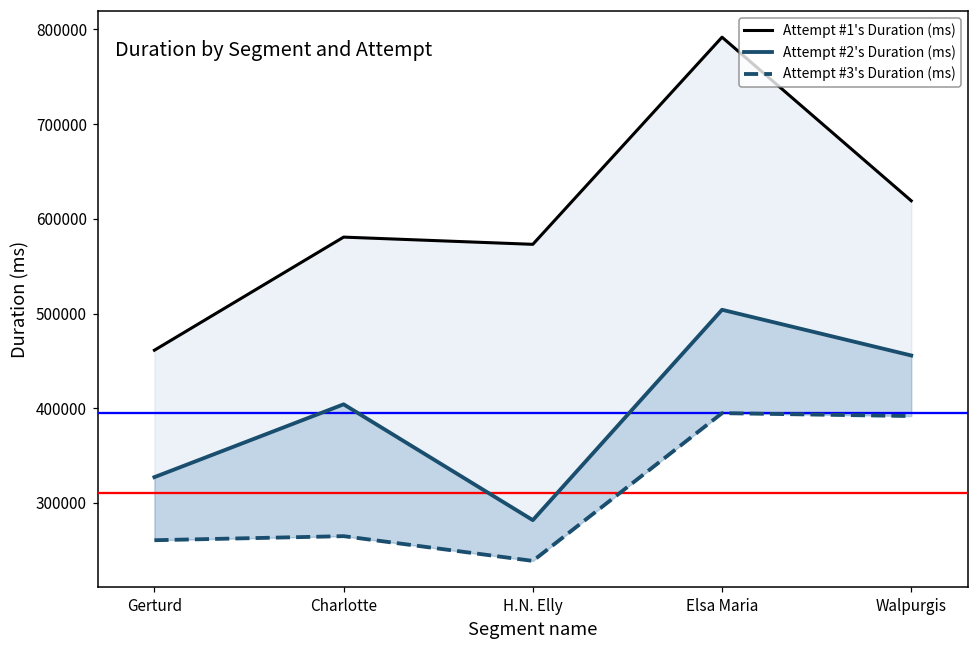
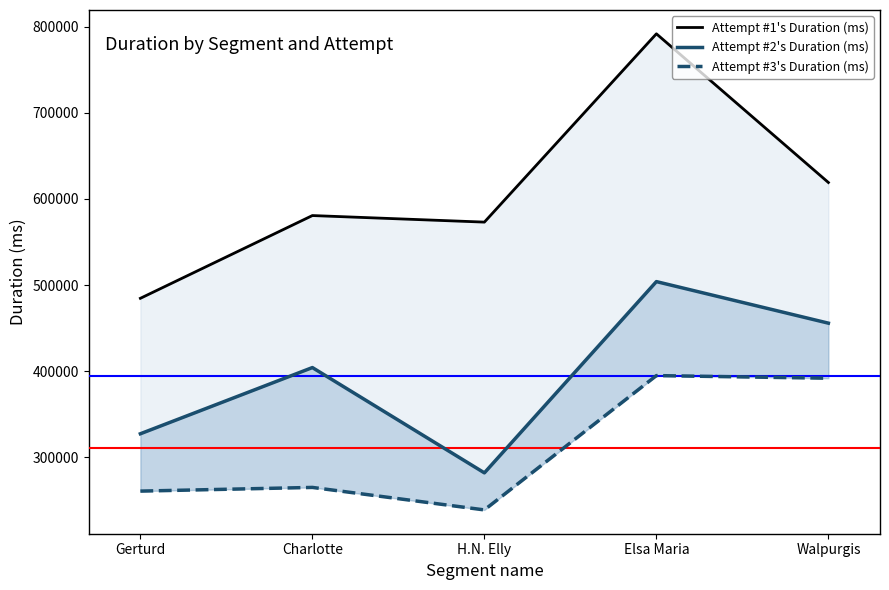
  {
    "Attempt #1's Duration (ms)": {
-     "Gerturd": 460000,
+     "Gerturd": 480000,
      "Charlotte": 580000,
      "H.N. Elly": 570000,
      "Elsa Maria": 790000,
      "Walpurgis": 620000
    }
  }
